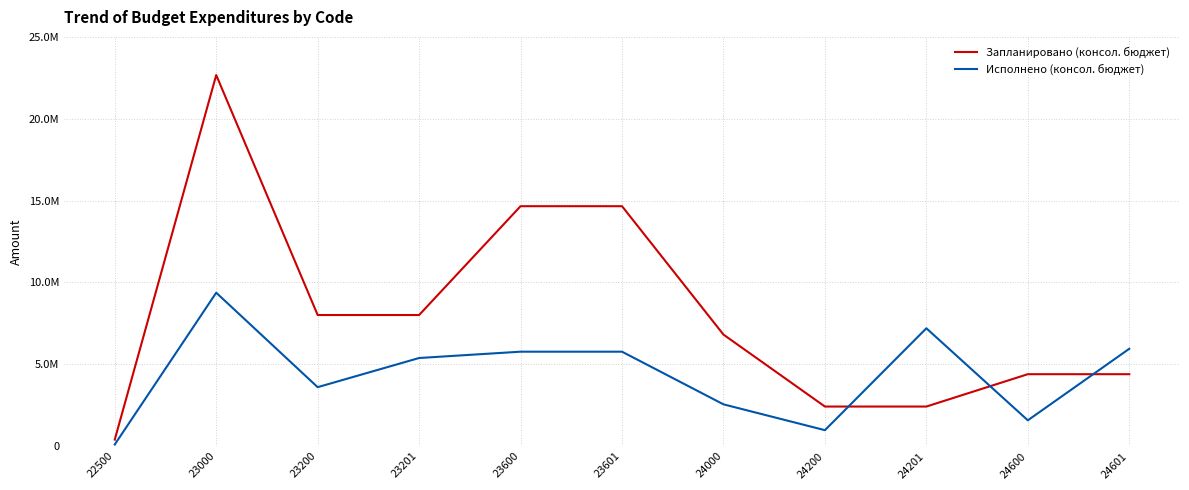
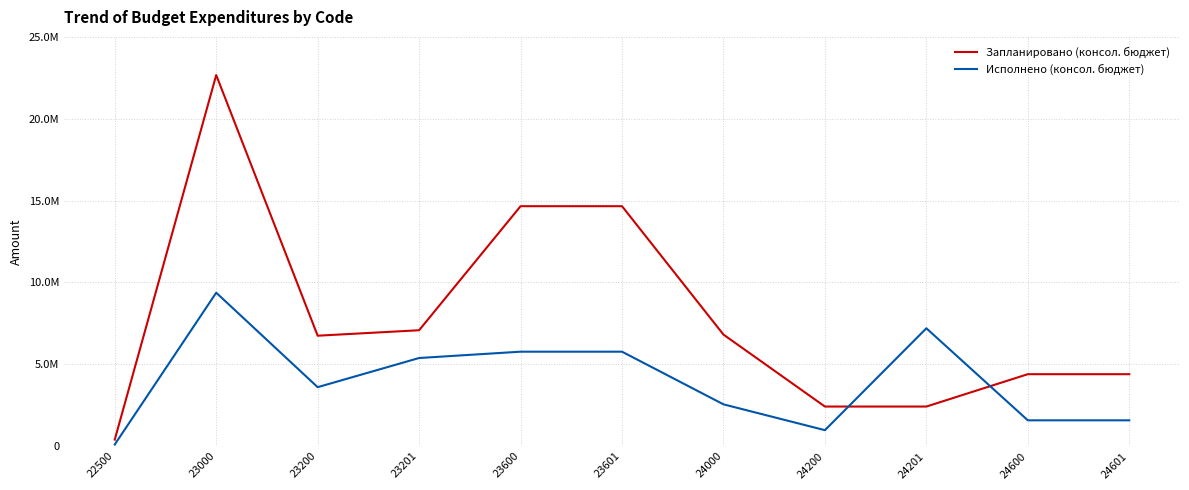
  {
    "Запланировано (консол. бюджет)": {
      "22500": 400000,
      "23000": 22700000,
-     "23200": 8000000,
-     "23201": 8000000,
+     "23200": 6700000,
+     "23201": 7100000,
      "23600": 14700000,
      "23601": 14700000,
      "24000": 6800000,
      "24200": 2400000,
      "24201": 2400000,
      "24600": 4400000,
      "24601": 4400000
    },
    "Исполнено (консол. бюджет)": {
      "22500": 100000,
      "23000": 9400000,
      "23200": 3600000,
      "23201": 5400000,
      "23600": 5800000,
      "23601": 5800000,
      "24000": 2600000,
      "24200": 1000000,
      "24201": 7200000,
      "24600": 1600000,
-     "24601": 5900000
+     "24601": 1600000
    }
  }
